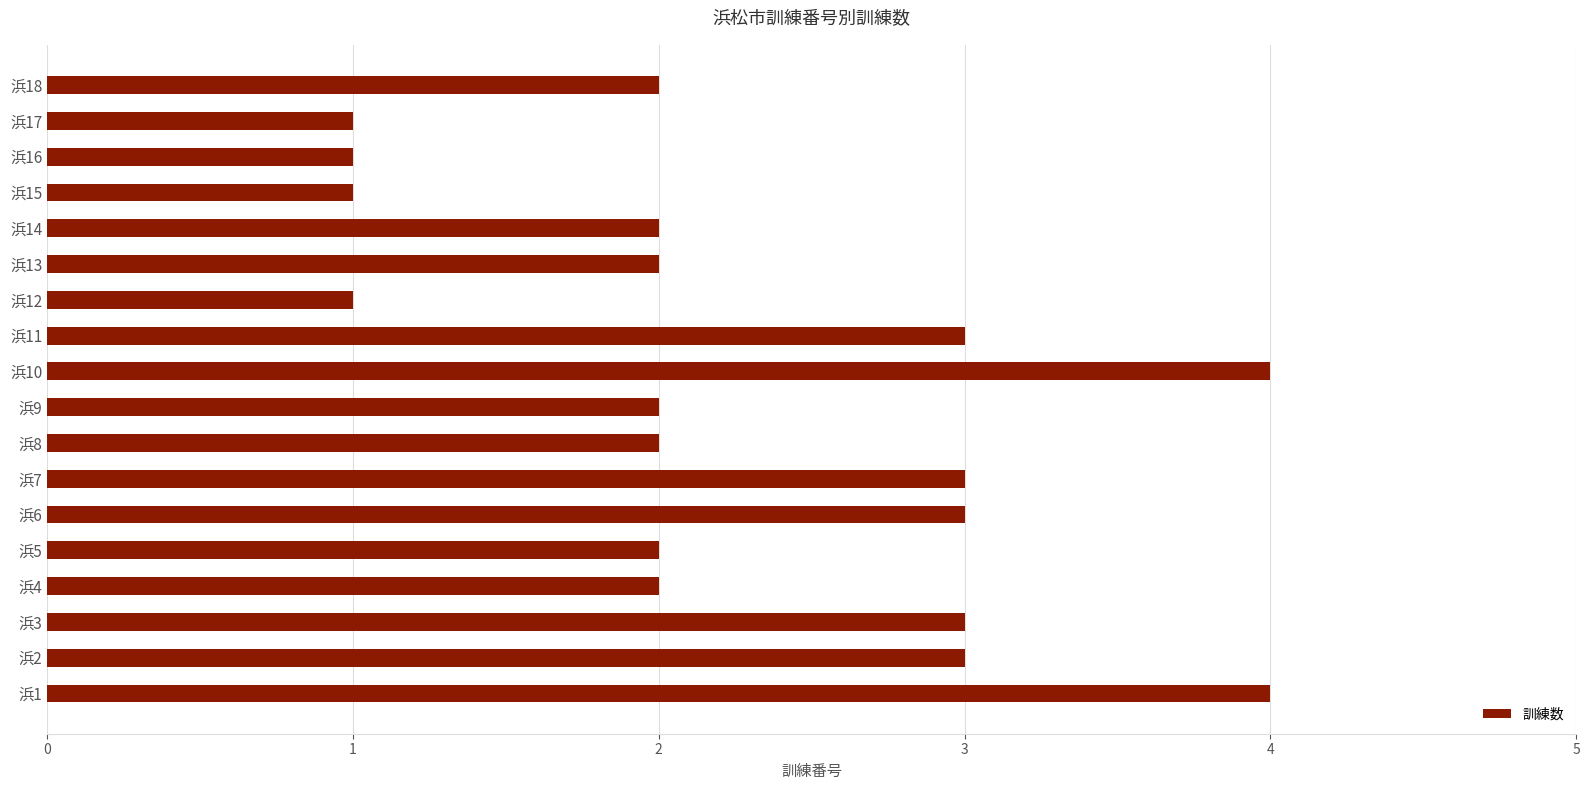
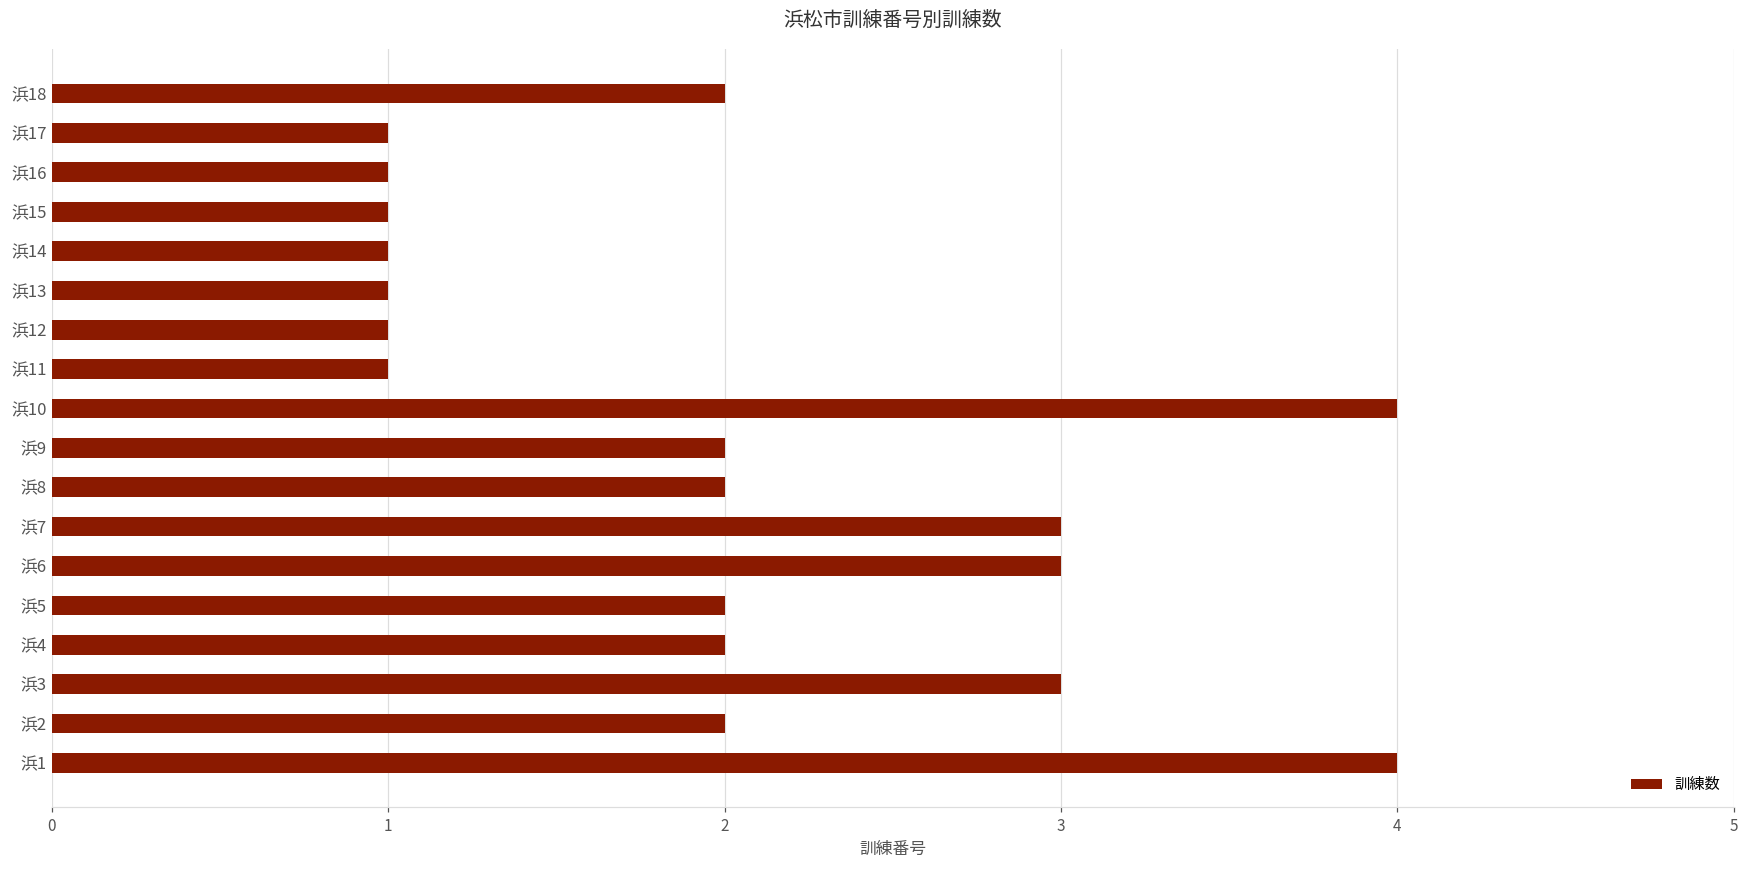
  {
    "浜18": 2,
    "浜17": 1,
    "浜16": 1,
    "浜15": 1,
-   "浜14": 2,
-   "浜13": 2,
+   "浜14": 1,
+   "浜13": 1,
    "浜12": 1,
-   "浜11": 3,
+   "浜11": 1,
    "浜10": 4,
    "浜9": 2,
    "浜8": 2,
    "浜7": 3,
    "浜6": 3,
    "浜5": 2,
    "浜4": 2,
    "浜3": 3,
-   "浜2": 3,
+   "浜2": 2,
    "浜1": 4
  }
